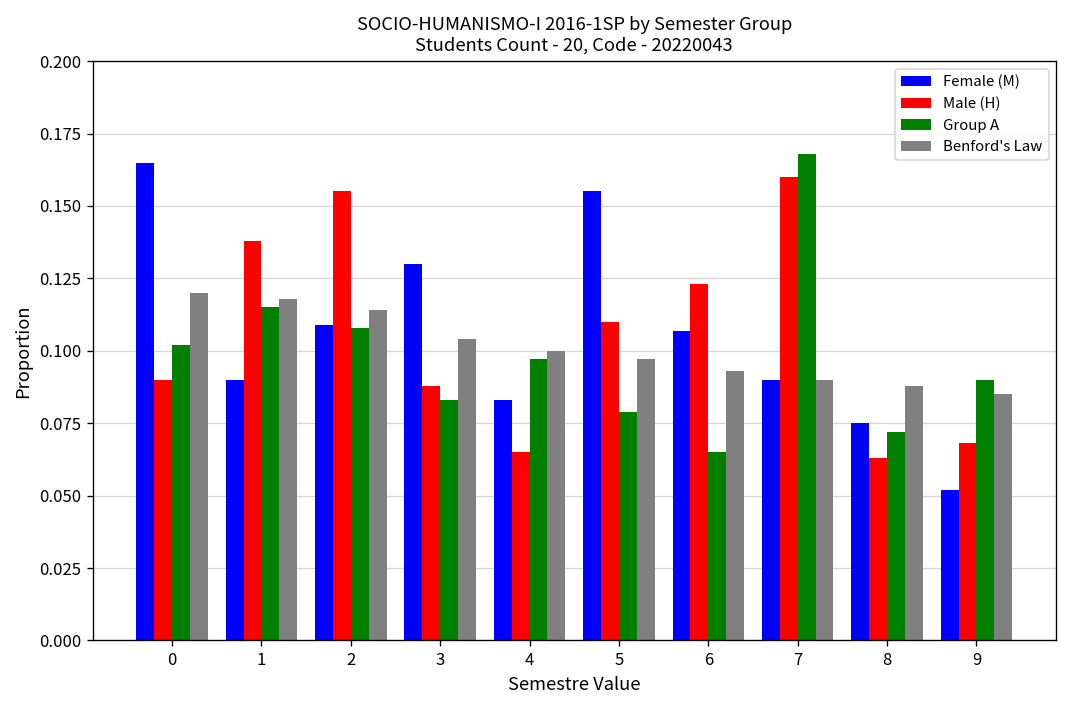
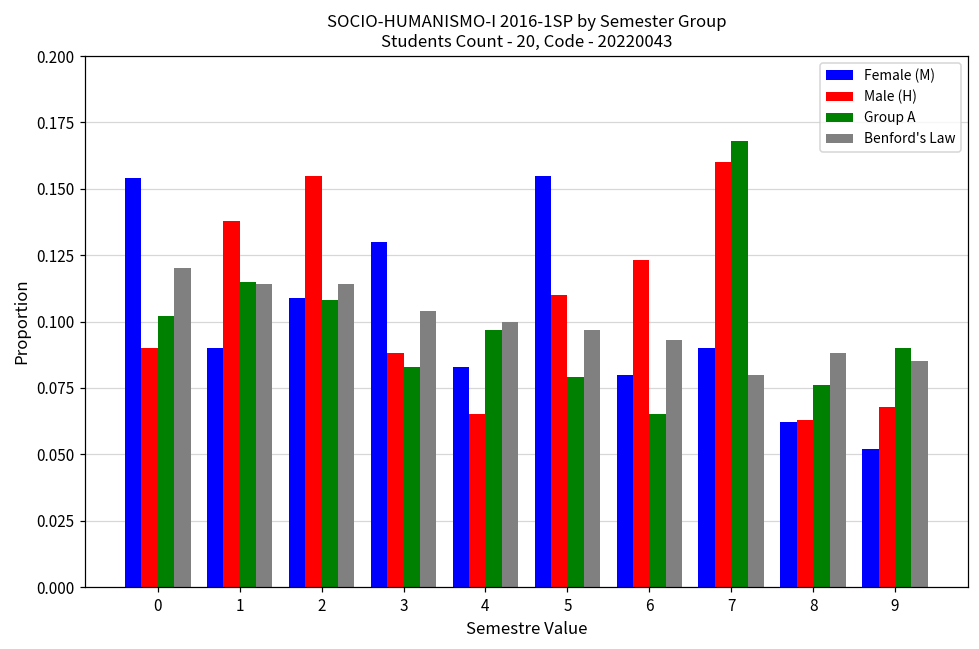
  {
    "Female (M)": {
-     "0": 0.165,
+     "0": 0.154,
      "1": 0.090,
      "2": 0.109,
      "3": 0.130,
      "4": 0.083,
      "5": 0.155,
-     "6": 0.107,
+     "6": 0.080,
      "7": 0.090,
-     "8": 0.075,
+     "8": 0.062,
      "9": 0.052
    },
    "Male (H)": {
      "0": 0.090,
      "1": 0.138,
      "2": 0.155,
      "3": 0.088,
      "4": 0.065,
      "5": 0.110,
      "6": 0.123,
      "7": 0.160,
      "8": 0.063,
      "9": 0.068
    },
    "Group A": {
      "0": 0.102,
      "1": 0.115,
      "2": 0.108,
      "3": 0.083,
      "4": 0.097,
      "5": 0.079,
      "6": 0.065,
      "7": 0.168,
-     "8": 0.072,
+     "8": 0.076,
      "9": 0.090
    },
    "Benford's Law": {
      "0": 0.120,
-     "1": 0.118,
+     "1": 0.114,
      "2": 0.114,
      "3": 0.104,
      "4": 0.100,
      "5": 0.097,
      "6": 0.093,
-     "7": 0.09,
+     "7": 0.08,
      "8": 0.088,
      "9": 0.085
    }
  }
